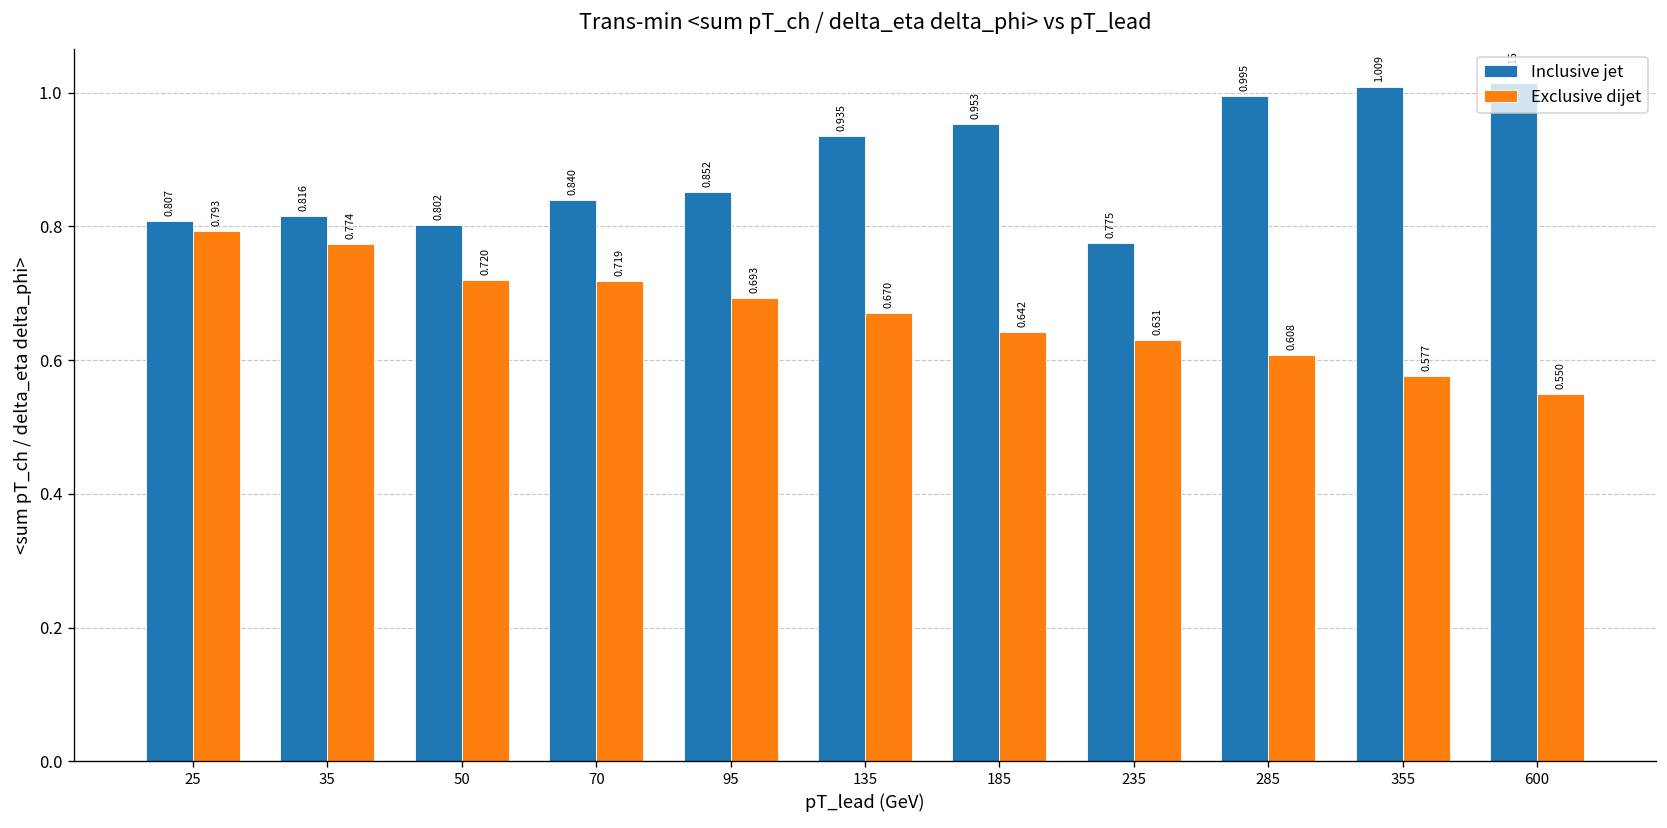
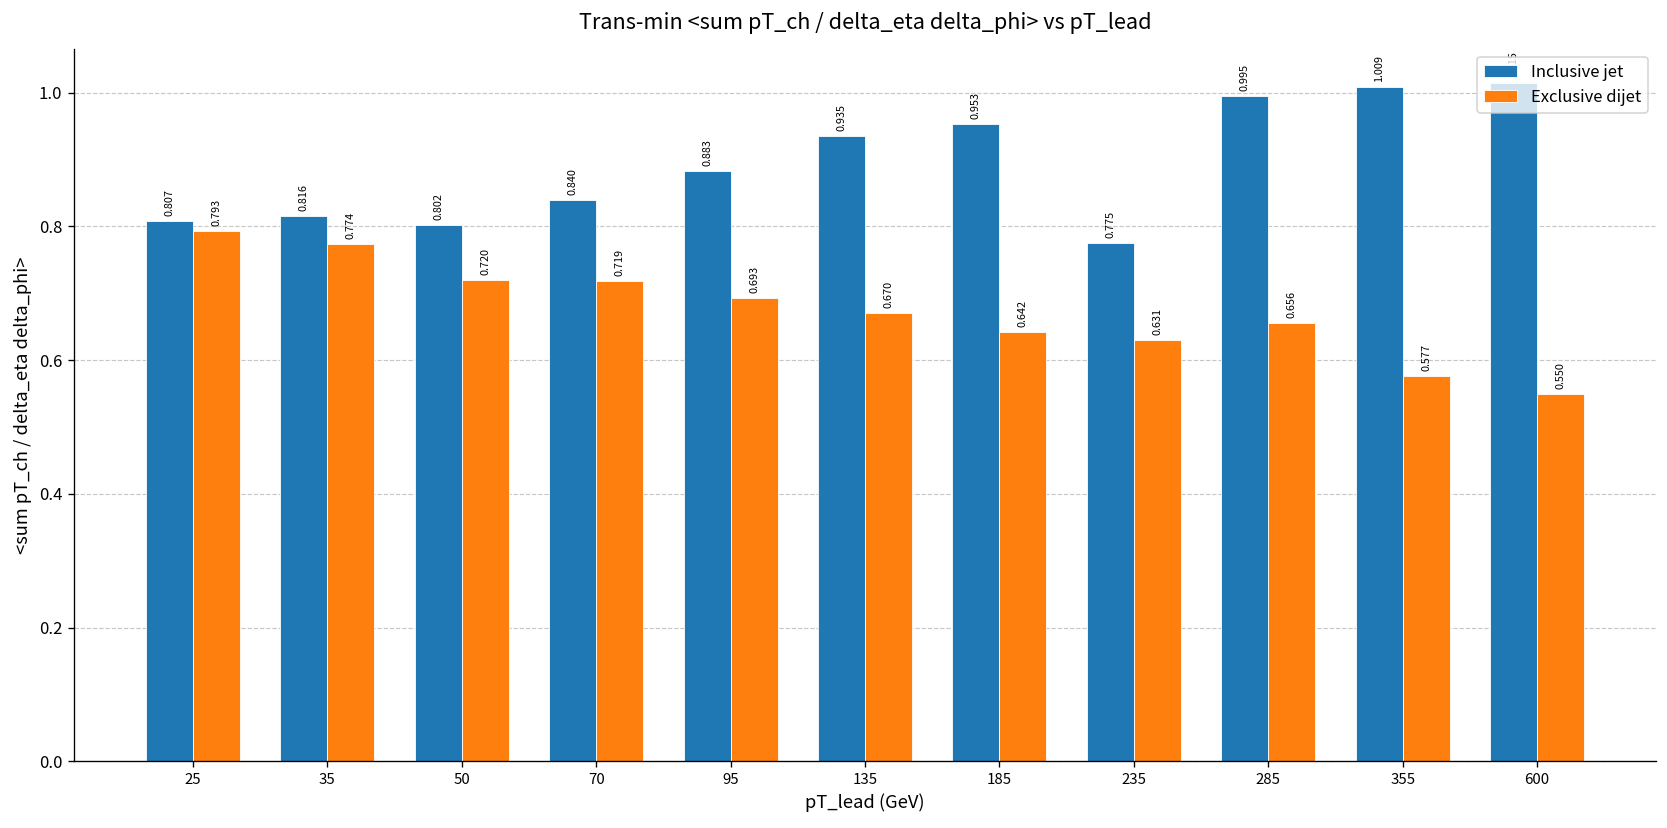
  {
    "Inclusive jet": {
      "25": 0.807,
      "35": 0.816,
      "50": 0.802,
      "70": 0.840,
-     "95": 0.852,
+     "95": 0.883,
      "135": 0.935,
      "185": 0.953,
      "235": 0.775,
      "285": 0.995,
      "355": 1.009
    },
    "Exclusive dijet": {
      "25": 0.793,
      "35": 0.774,
      "50": 0.720,
      "70": 0.719,
      "95": 0.693,
      "135": 0.670,
      "185": 0.642,
      "235": 0.631,
-     "285": 0.608,
+     "285": 0.656,
      "355": 0.577,
      "600": 0.550
    }
  }
